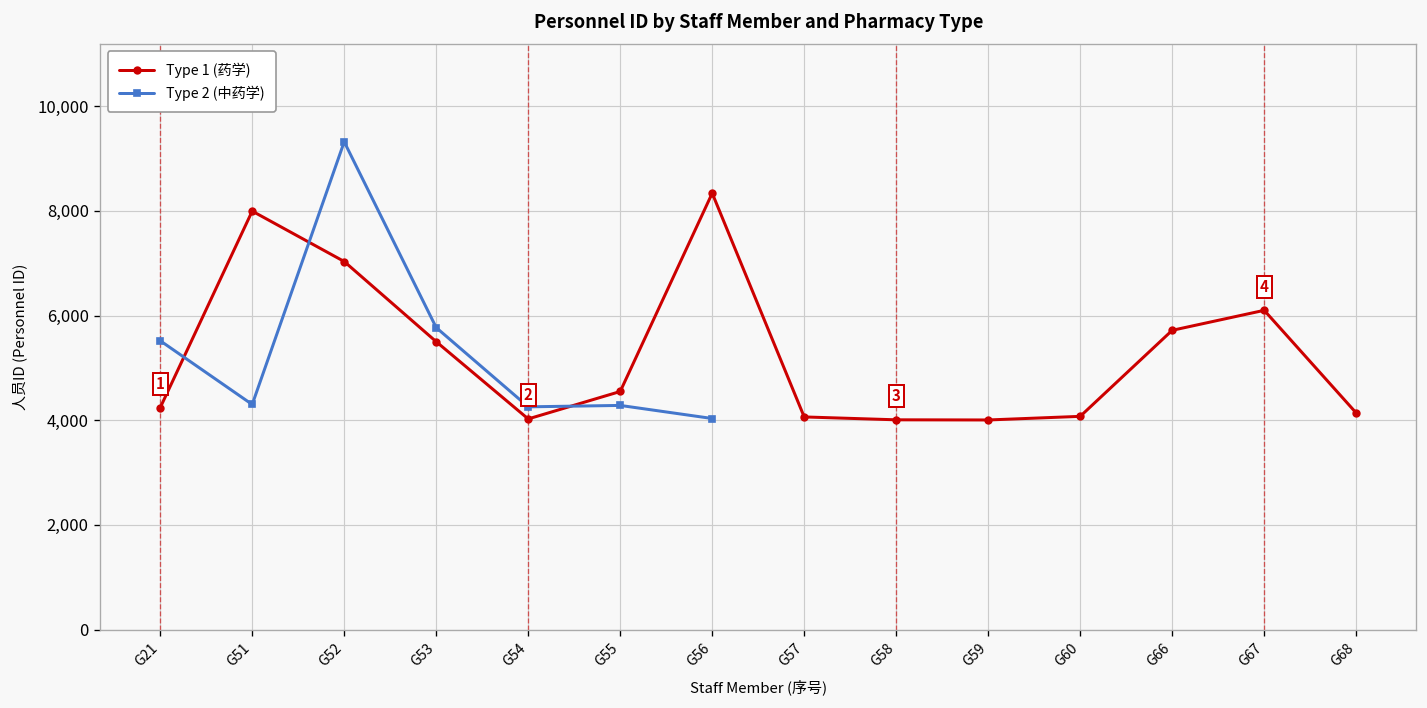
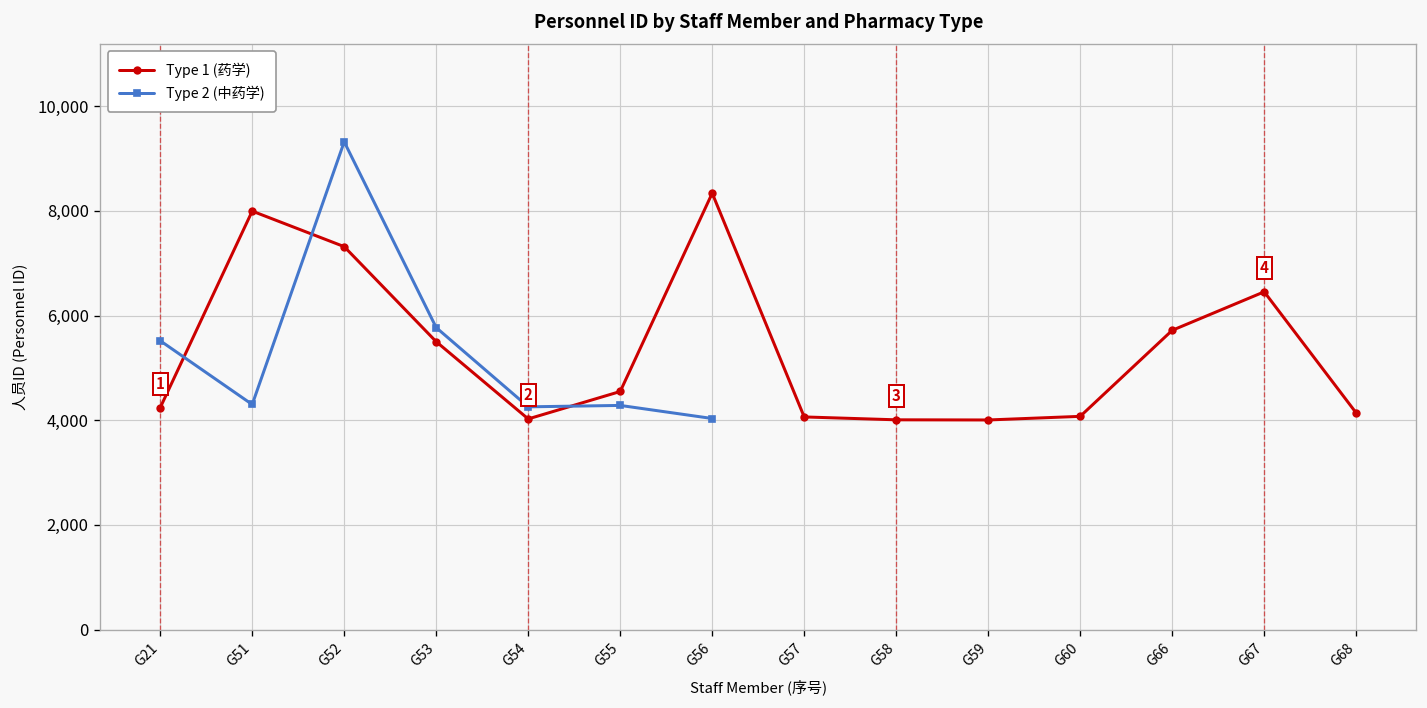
  {
    "Type 1 (药学)": {
      "G51": "8,000",
-     "G52": "7,000",
+     "G52": "7,300",
      "G53": "5,500",
      "G54": "4,000",
      "G55": "4,500",
      "G56": "8,300",
      "G57": "4,100",
      "G59": "4,000",
      "G60": "4,100",
      "G66": "5,700",
-     "G67": "6,100",
+     "G67": "6,500",
      "G68": "4,100"
    },
    "Type 2 (中药学)": {
      "G21": "5,500",
      "G51": "4,300",
      "G52": "9,300",
      "G53": "5,800",
      "G55": "4,300",
      "G56": "4,000"
    }
  }
